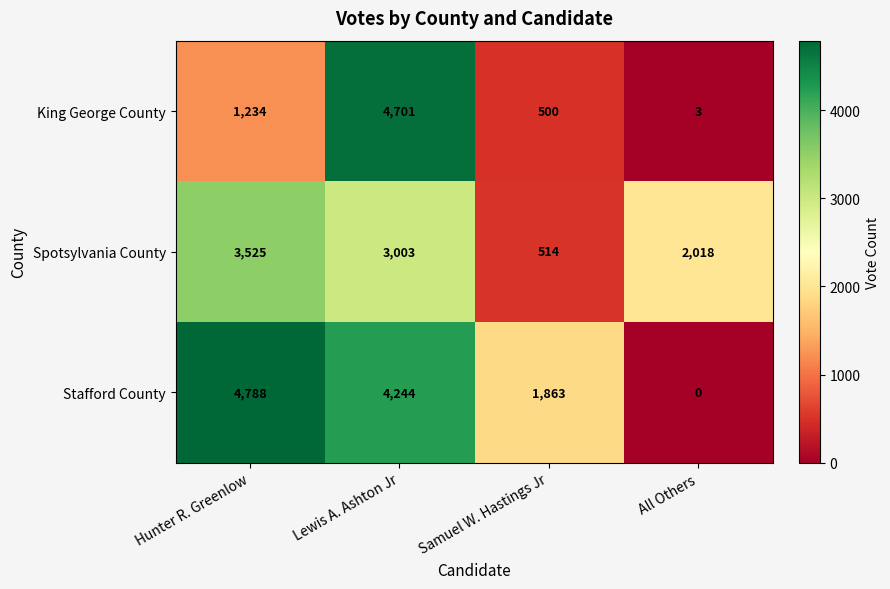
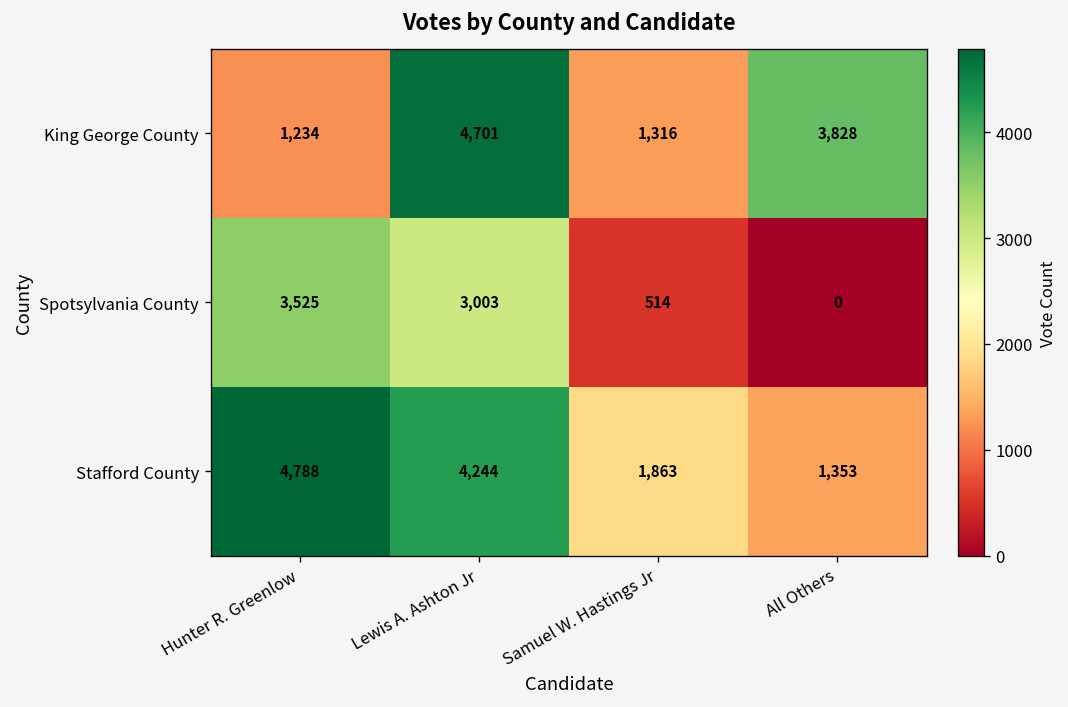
  {
    "King George County": {
      "Hunter R. Greenlow": "1,234",
      "Lewis A. Ashton Jr": "4,701",
-     "Samuel W. Hastings Jr": "500",
-     "All Others": "3"
+     "Samuel W. Hastings Jr": "1,316",
+     "All Others": "3,828"
    },
    "Spotsylvania County": {
      "Hunter R. Greenlow": "3,525",
      "Lewis A. Ashton Jr": "3,003",
      "Samuel W. Hastings Jr": "514",
-     "All Others": "2,018"
+     "All Others": "0"
    },
    "Stafford County": {
      "Hunter R. Greenlow": "4,788",
      "Lewis A. Ashton Jr": "4,244",
      "Samuel W. Hastings Jr": "1,863",
-     "All Others": "0"
+     "All Others": "1,353"
    }
  }
